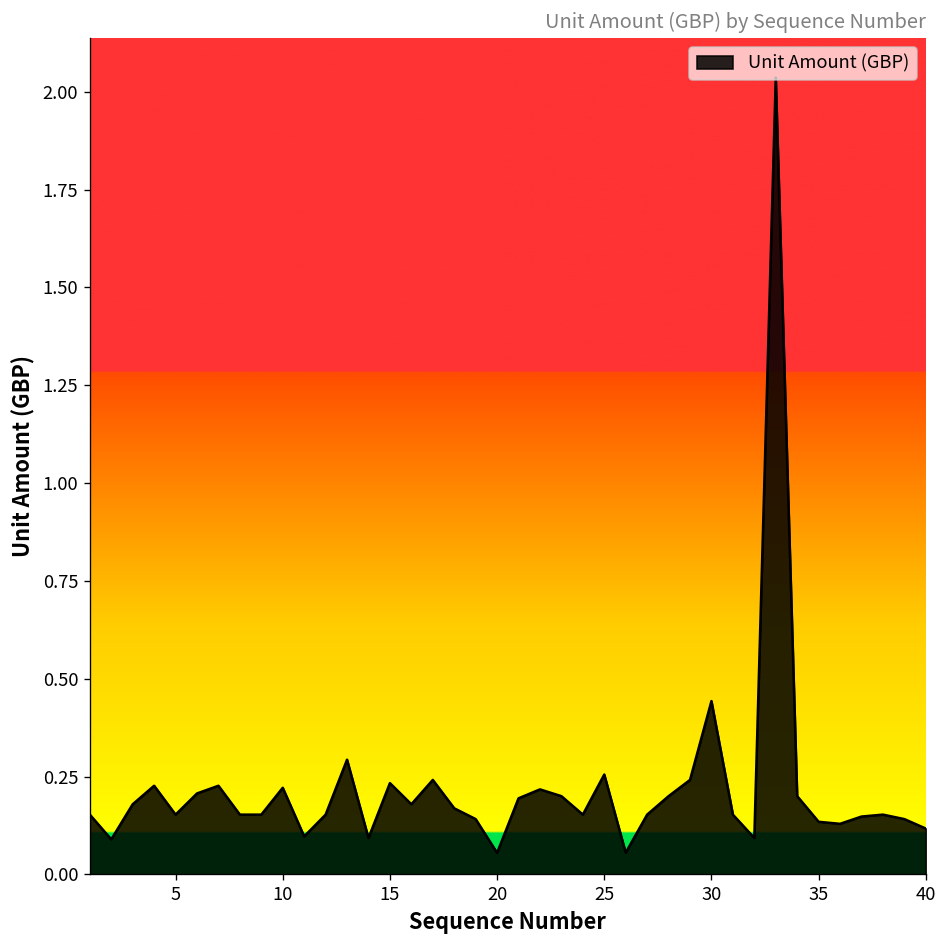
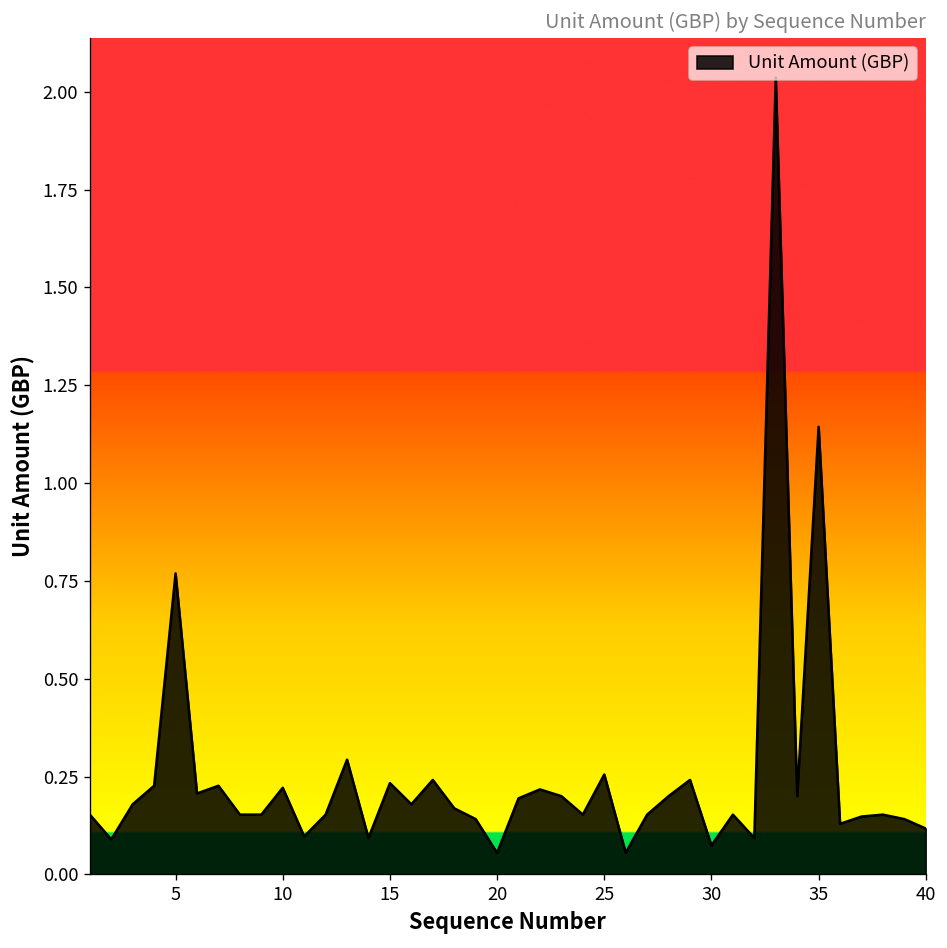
  {
-   "5": 0.15,
+   "5": 0.77,
    "10": 0.22,
    "15": 0.23,
    "20": 0.06,
    "25": 0.26,
-   "30": 0.44,
-   "35": 0.13,
+   "30": 0.07,
+   "35": 1.14,
    "40": 0.12
  }
